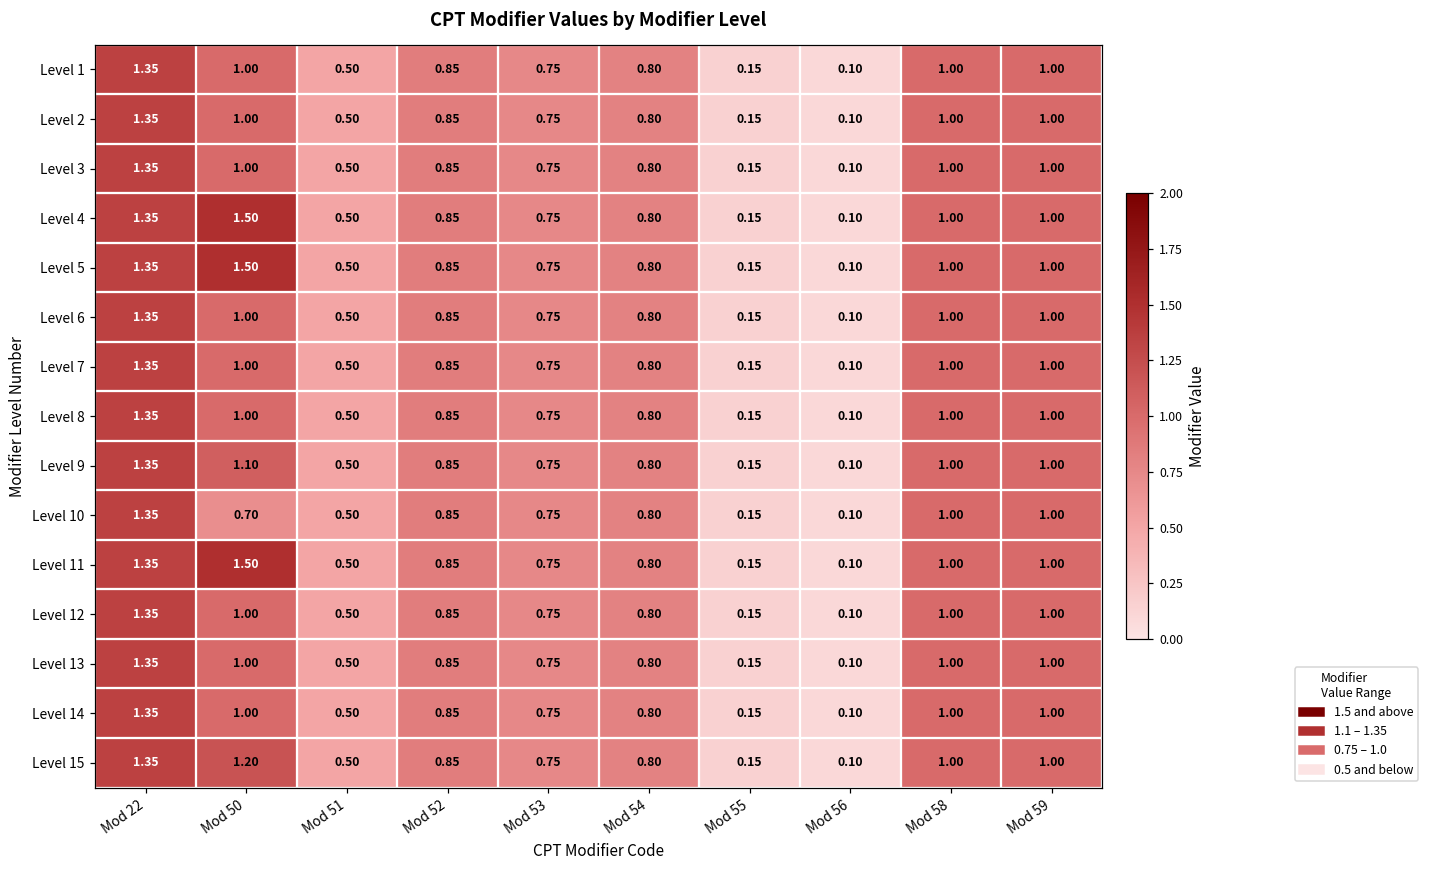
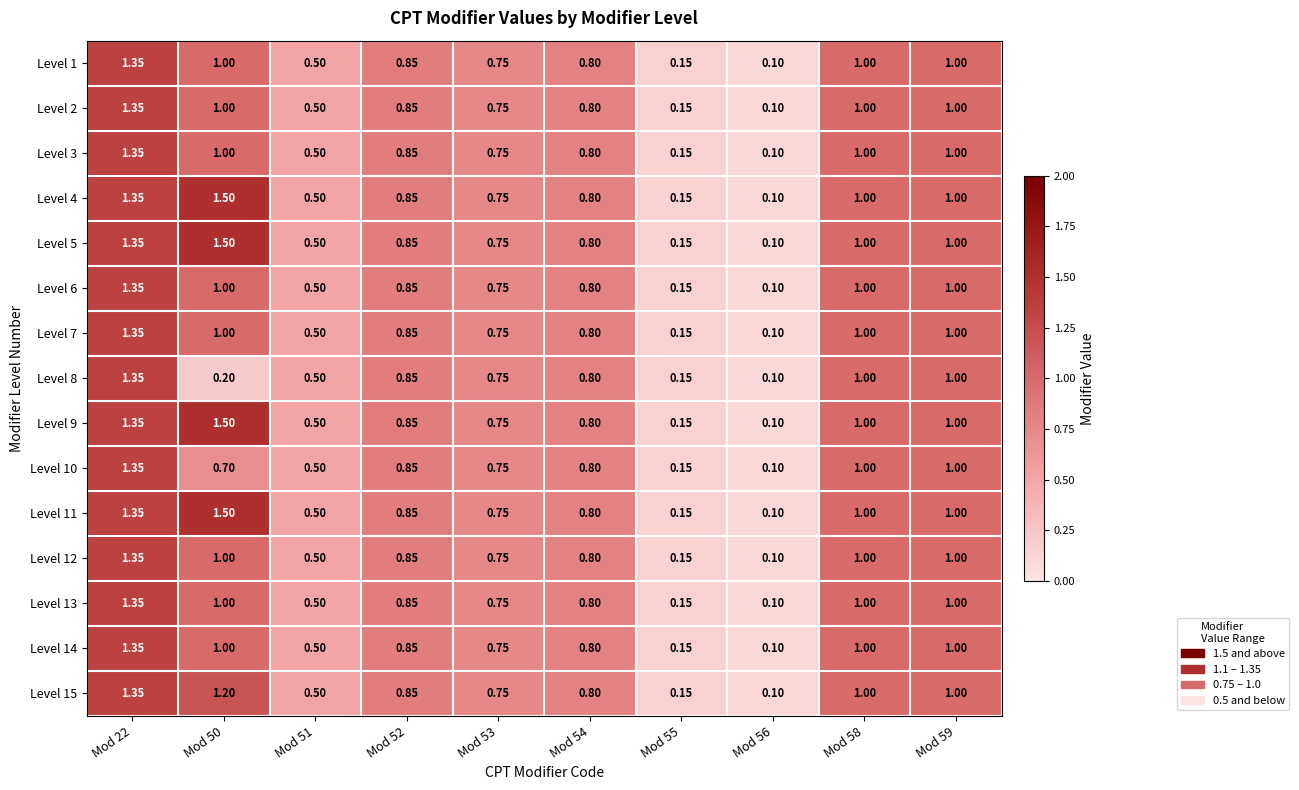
  {
    "Level 1": {
      "Mod 22": 1.35,
      "Mod 50": 1.00,
      "Mod 51": 0.50,
      "Mod 52": 0.85,
      "Mod 53": 0.75,
      "Mod 54": 0.80,
      "Mod 55": 0.15,
      "Mod 56": 0.10,
      "Mod 58": 1.00,
      "Mod 59": 1.00
    },
    "Level 2": {
      "Mod 22": 1.35,
      "Mod 50": 1.00,
      "Mod 51": 0.50,
      "Mod 52": 0.85,
      "Mod 53": 0.75,
      "Mod 54": 0.80,
      "Mod 55": 0.15,
      "Mod 56": 0.10,
      "Mod 58": 1.00,
      "Mod 59": 1.00
    },
    "Level 3": {
      "Mod 22": 1.35,
      "Mod 50": 1.00,
      "Mod 51": 0.50,
      "Mod 52": 0.85,
      "Mod 53": 0.75,
      "Mod 54": 0.80,
      "Mod 55": 0.15,
      "Mod 56": 0.10,
      "Mod 58": 1.00,
      "Mod 59": 1.00
    },
    "Level 4": {
      "Mod 22": 1.35,
      "Mod 50": 1.50,
      "Mod 51": 0.50,
      "Mod 52": 0.85,
      "Mod 53": 0.75,
      "Mod 54": 0.80,
      "Mod 55": 0.15,
      "Mod 56": 0.10,
      "Mod 58": 1.00,
      "Mod 59": 1.00
    },
    "Level 5": {
      "Mod 22": 1.35,
      "Mod 50": 1.50,
      "Mod 51": 0.50,
      "Mod 52": 0.85,
      "Mod 53": 0.75,
      "Mod 54": 0.80,
      "Mod 55": 0.15,
      "Mod 56": 0.10,
      "Mod 58": 1.00,
      "Mod 59": 1.00
    },
    "Level 6": {
      "Mod 22": 1.35,
      "Mod 50": 1.00,
      "Mod 51": 0.50,
      "Mod 52": 0.85,
      "Mod 53": 0.75,
      "Mod 54": 0.80,
      "Mod 55": 0.15,
      "Mod 56": 0.10,
      "Mod 58": 1.00,
      "Mod 59": 1.00
    },
    "Level 7": {
      "Mod 22": 1.35,
      "Mod 50": 1.00,
      "Mod 51": 0.50,
      "Mod 52": 0.85,
      "Mod 53": 0.75,
      "Mod 54": 0.80,
      "Mod 55": 0.15,
      "Mod 56": 0.10,
      "Mod 58": 1.00,
      "Mod 59": 1.00
    },
    "Level 8": {
      "Mod 22": 1.35,
-     "Mod 50": 1.00,
+     "Mod 50": 0.20,
      "Mod 51": 0.50,
      "Mod 52": 0.85,
      "Mod 53": 0.75,
      "Mod 54": 0.80,
      "Mod 55": 0.15,
      "Mod 56": 0.10,
      "Mod 58": 1.00,
      "Mod 59": 1.00
    },
    "Level 9": {
      "Mod 22": 1.35,
-     "Mod 50": 1.10,
+     "Mod 50": 1.50,
      "Mod 51": 0.50,
      "Mod 52": 0.85,
      "Mod 53": 0.75,
      "Mod 54": 0.80,
      "Mod 55": 0.15,
      "Mod 56": 0.10,
      "Mod 58": 1.00,
      "Mod 59": 1.00
    },
    "Level 10": {
      "Mod 22": 1.35,
      "Mod 50": 0.70,
      "Mod 51": 0.50,
      "Mod 52": 0.85,
      "Mod 53": 0.75,
      "Mod 54": 0.80,
      "Mod 55": 0.15,
      "Mod 56": 0.10,
      "Mod 58": 1.00,
      "Mod 59": 1.00
    },
    "Level 11": {
      "Mod 22": 1.35,
      "Mod 50": 1.50,
      "Mod 51": 0.50,
      "Mod 52": 0.85,
      "Mod 53": 0.75,
      "Mod 54": 0.80,
      "Mod 55": 0.15,
      "Mod 56": 0.10,
      "Mod 58": 1.00,
      "Mod 59": 1.00
    },
    "Level 12": {
      "Mod 22": 1.35,
      "Mod 50": 1.00,
      "Mod 51": 0.50,
      "Mod 52": 0.85,
      "Mod 53": 0.75,
      "Mod 54": 0.80,
      "Mod 55": 0.15,
      "Mod 56": 0.10,
      "Mod 58": 1.00,
      "Mod 59": 1.00
    },
    "Level 13": {
      "Mod 22": 1.35,
      "Mod 50": 1.00,
      "Mod 51": 0.50,
      "Mod 52": 0.85,
      "Mod 53": 0.75,
      "Mod 54": 0.80,
      "Mod 55": 0.15,
      "Mod 56": 0.10,
      "Mod 58": 1.00,
      "Mod 59": 1.00
    },
    "Level 14": {
      "Mod 22": 1.35,
      "Mod 50": 1.00,
      "Mod 51": 0.50,
      "Mod 52": 0.85,
      "Mod 53": 0.75,
      "Mod 54": 0.80,
      "Mod 55": 0.15,
      "Mod 56": 0.10,
      "Mod 58": 1.00,
      "Mod 59": 1.00
    },
    "Level 15": {
      "Mod 22": 1.35,
      "Mod 50": 1.20,
      "Mod 51": 0.50,
      "Mod 52": 0.85,
      "Mod 53": 0.75,
      "Mod 54": 0.80,
      "Mod 55": 0.15,
      "Mod 56": 0.10,
      "Mod 58": 1.00,
      "Mod 59": 1.00
    }
  }
